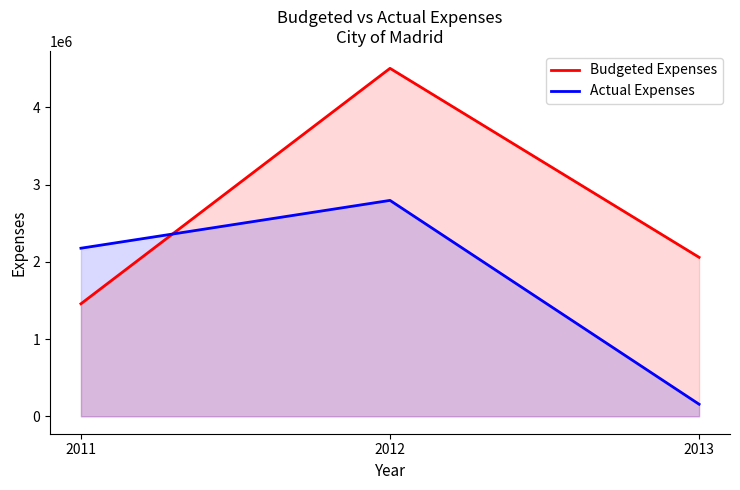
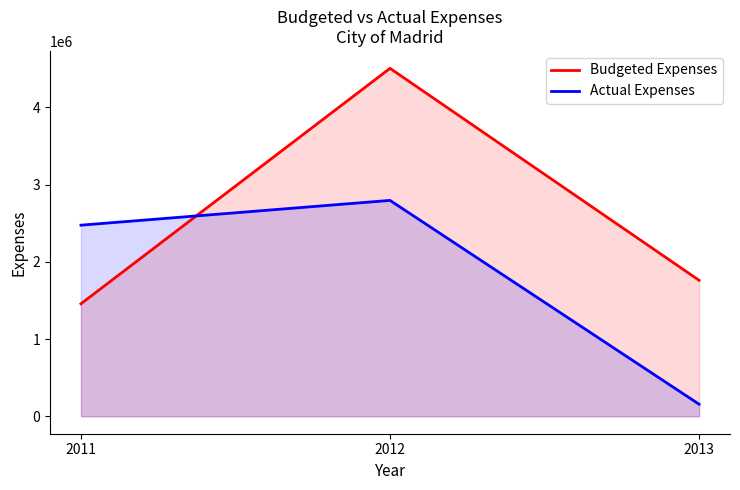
  {
    "Budgeted Expenses": {
      "2011": 1500000,
      "2012": 4500000,
-     "2013": 2100000
+     "2013": 1800000
    },
    "Actual Expenses": {
-     "2011": 2200000,
+     "2011": 2500000,
      "2012": 2800000,
      "2013": 200000
    }
  }
